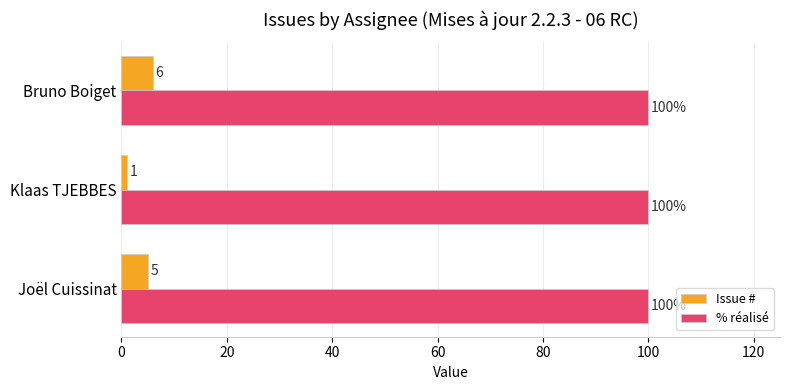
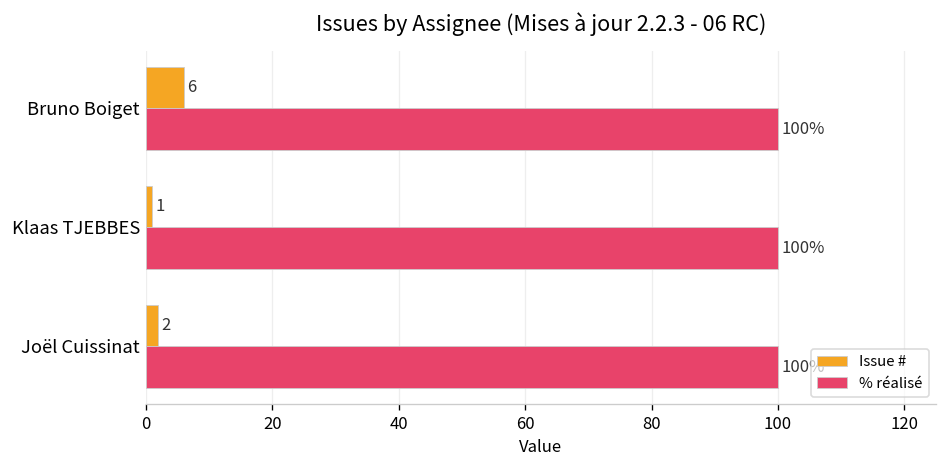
  {
    "Issue #": {
      "Bruno Boiget": "6",
      "Klaas TJEBBES": "1",
-     "Joël Cuissinat": "5"
+     "Joël Cuissinat": "2"
    },
    "% réalisé": {
      "Bruno Boiget": "100%",
      "Klaas TJEBBES": "100%"
    }
  }
